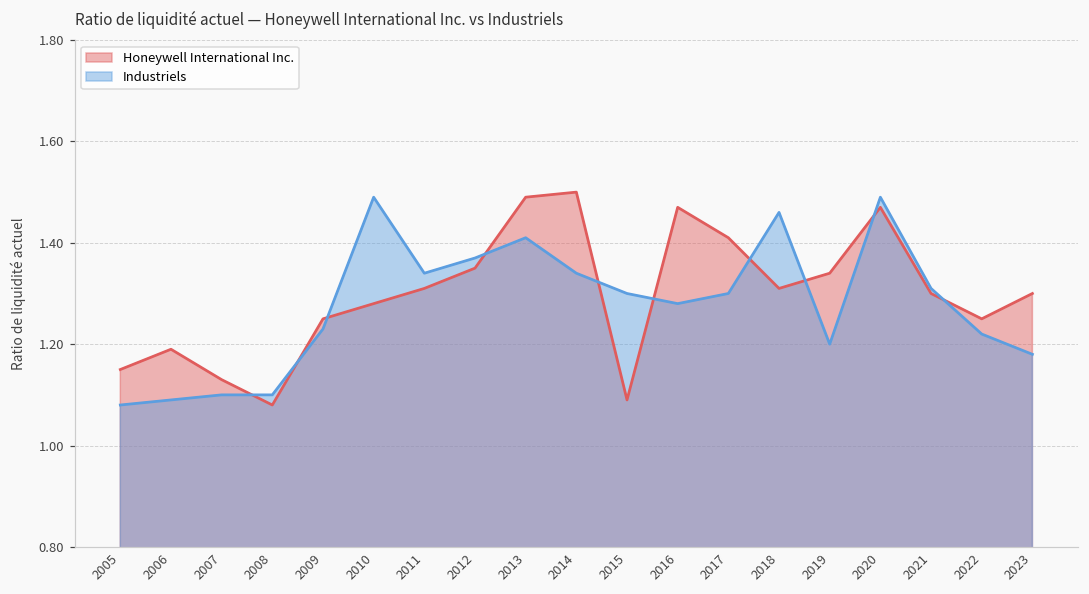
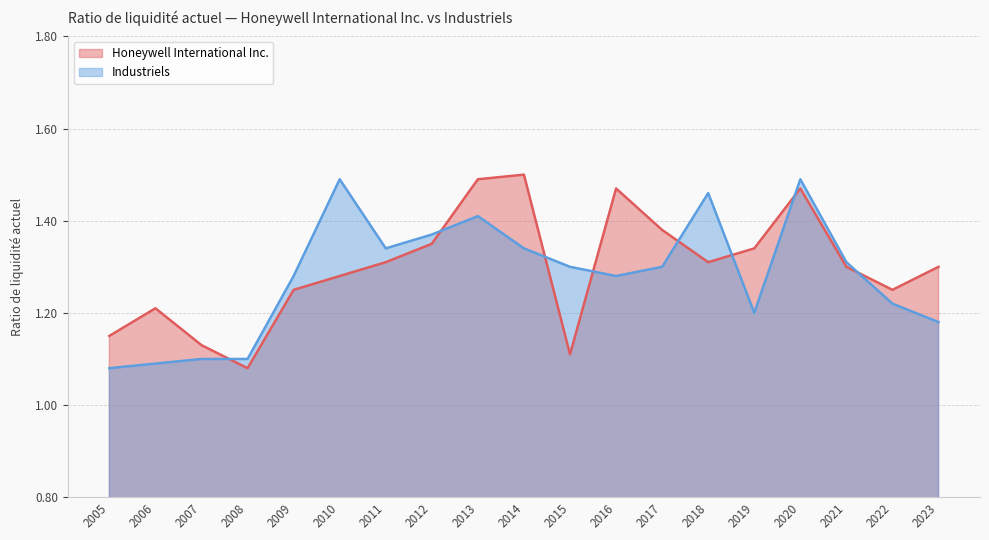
  {
    "Honeywell International Inc.": {
      "2005": 1.15,
-     "2006": 1.19,
+     "2006": 1.21,
      "2007": 1.13,
      "2008": 1.08,
      "2009": 1.25,
      "2010": 1.28,
      "2011": 1.31,
      "2012": 1.35,
      "2013": 1.49,
      "2014": 1.50,
-     "2015": 1.09,
+     "2015": 1.11,
      "2016": 1.47,
-     "2017": 1.41,
+     "2017": 1.38,
      "2018": 1.31,
      "2019": 1.34,
      "2020": 1.47,
      "2021": 1.30,
      "2022": 1.25,
      "2023": 1.30
    },
    "Industriels": {
      "2005": 1.08,
      "2006": 1.09,
      "2007": 1.10,
      "2008": 1.10,
-     "2009": 1.23,
+     "2009": 1.28,
      "2010": 1.49,
      "2011": 1.34,
      "2012": 1.37,
      "2013": 1.41,
      "2014": 1.34,
      "2015": 1.30,
      "2016": 1.28,
      "2017": 1.30,
      "2018": 1.46,
      "2019": 1.20,
      "2020": 1.49,
      "2021": 1.31,
      "2022": 1.22,
      "2023": 1.18
    }
  }
